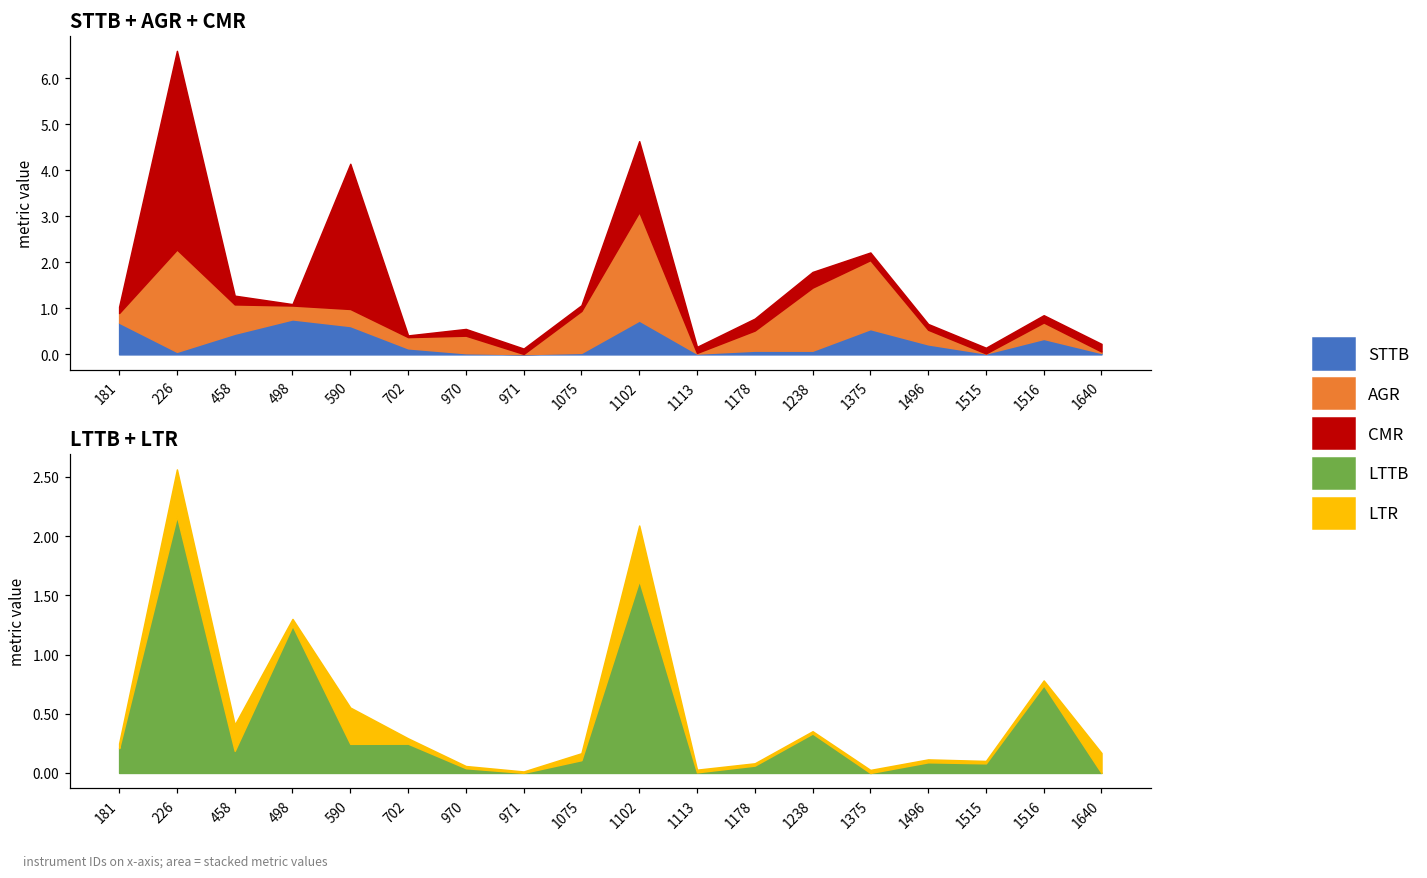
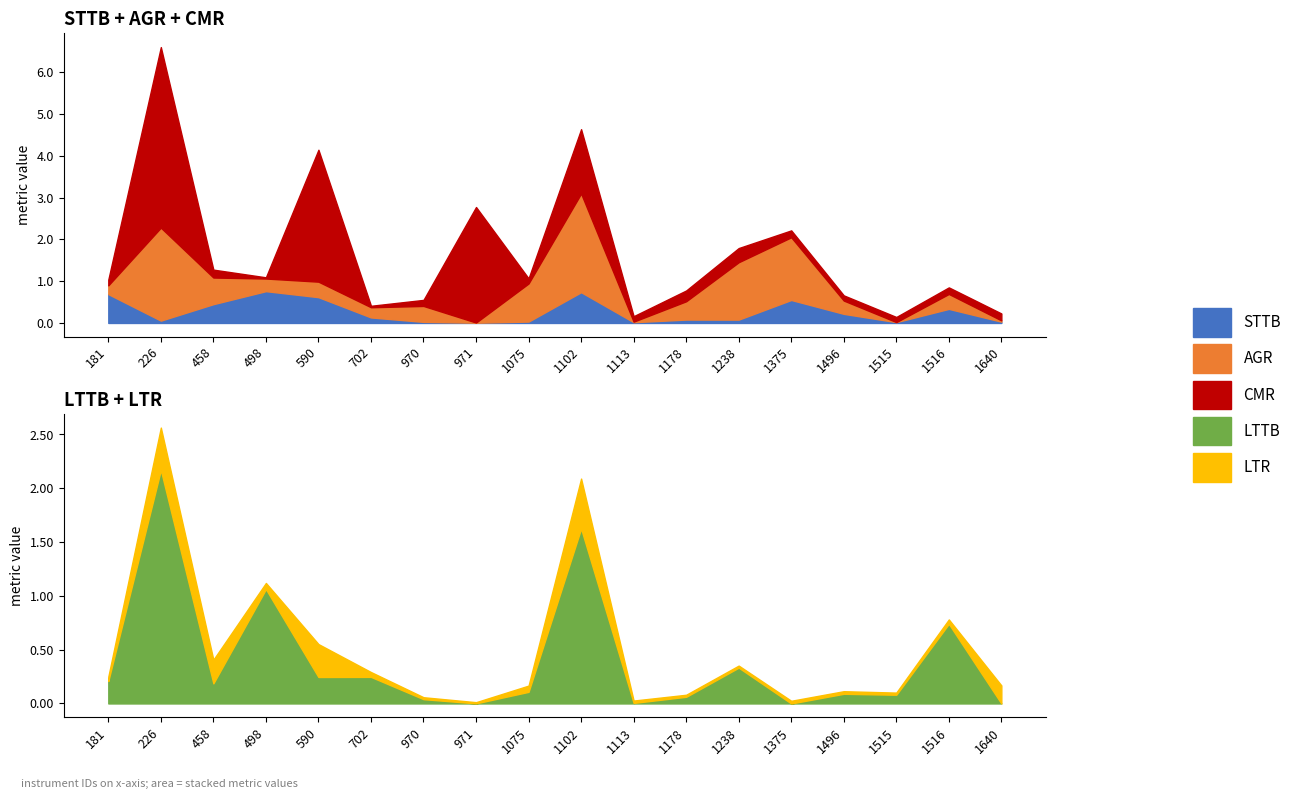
  {
    "STTB + AGR + CMR": {
      "CMR": {
        "181": 0.1,
        "226": 4.3,
        "458": 0.2,
        "590": 3.2,
        "970": 0.1,
-       "971": 0.1,
+       "971": 2.8,
        "1075": 0.1,
        "1102": 1.5,
        "1113": 0.1,
        "1178": 0.3,
        "1238": 0.3,
        "1375": 0.2,
        "1496": 0.1,
        "1515": 0.1,
        "1516": 0.2,
        "1640": 0.2
      }
    },
    "LTTB + LTR": {
      "LTTB": {
-       "498": 1.24
+       "498": 1.06
      },
      "LTR": {
        "181": 0.04,
        "226": 0.39,
        "458": 0.22,
        "498": 0.06,
        "590": 0.31,
        "702": 0.04,
        "1075": 0.06,
        "1102": 0.46,
        "1375": 0.03,
        "1496": 0.02,
        "1516": 0.04,
        "1640": 0.17
      }
    }
  }
